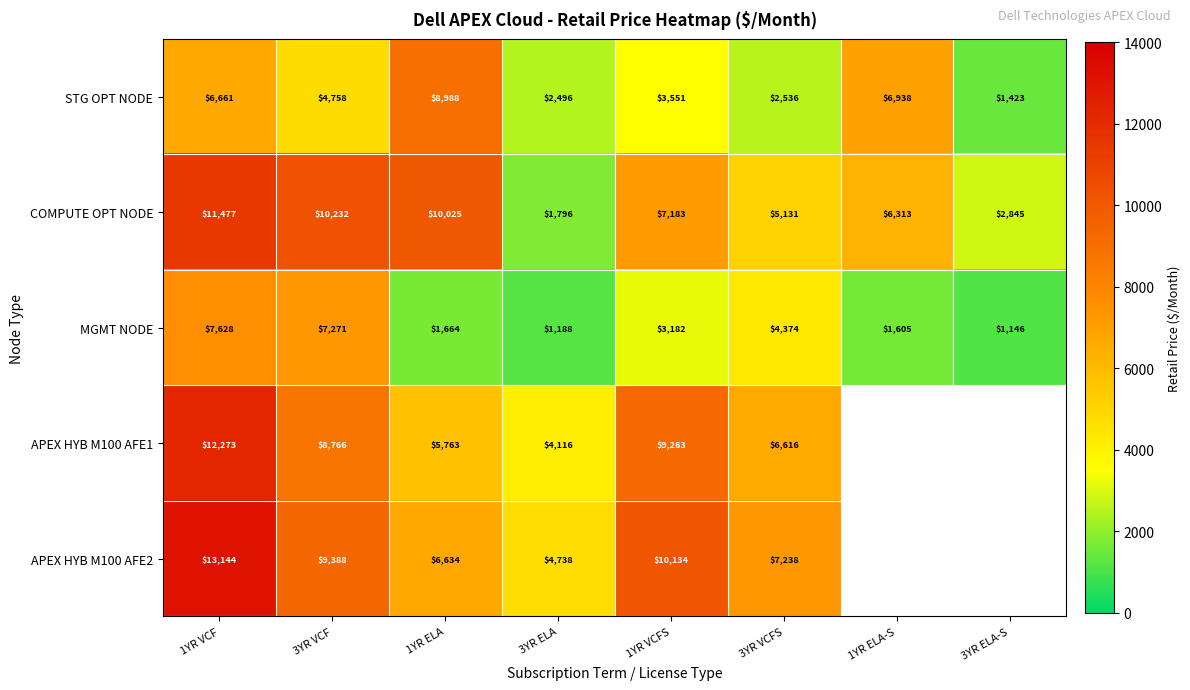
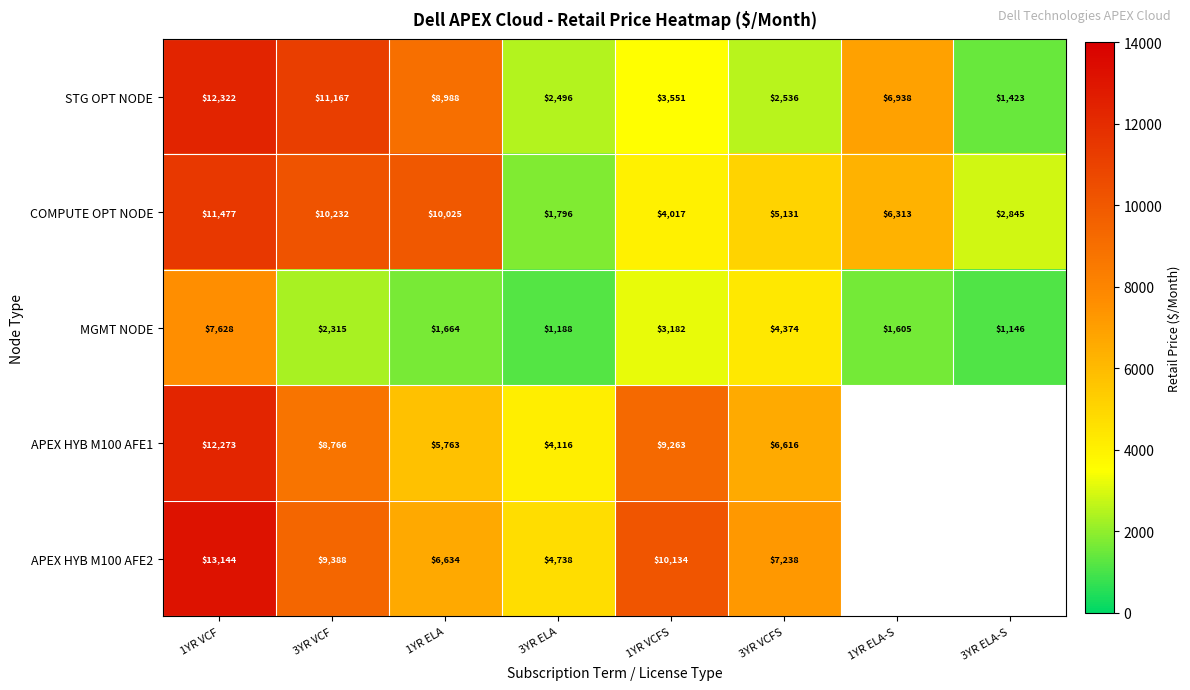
  {
    "STG OPT NODE": {
-     "1YR VCF": "$6,661",
-     "3YR VCF": "$4,758",
+     "1YR VCF": "$12,322",
+     "3YR VCF": "$11,167",
      "1YR ELA": "$8,988",
      "3YR ELA": "$2,496",
      "1YR VCFS": "$3,551",
      "3YR VCFS": "$2,536",
      "1YR ELA-S": "$6,938",
      "3YR ELA-S": "$1,423"
    },
    "COMPUTE OPT NODE": {
      "1YR VCF": "$11,477",
      "3YR VCF": "$10,232",
      "1YR ELA": "$10,025",
      "3YR ELA": "$1,796",
-     "1YR VCFS": "$7,183",
+     "1YR VCFS": "$4,017",
      "3YR VCFS": "$5,131",
      "1YR ELA-S": "$6,313",
      "3YR ELA-S": "$2,845"
    },
    "MGMT NODE": {
      "1YR VCF": "$7,628",
-     "3YR VCF": "$7,271",
+     "3YR VCF": "$2,315",
      "1YR ELA": "$1,664",
      "3YR ELA": "$1,188",
      "1YR VCFS": "$3,182",
      "3YR VCFS": "$4,374",
      "1YR ELA-S": "$1,605",
      "3YR ELA-S": "$1,146"
    },
    "APEX HYB M100 AFE1": {
      "1YR VCF": "$12,273",
      "3YR VCF": "$8,766",
      "1YR ELA": "$5,763",
      "3YR ELA": "$4,116",
      "1YR VCFS": "$9,263",
      "3YR VCFS": "$6,616"
    },
    "APEX HYB M100 AFE2": {
      "1YR VCF": "$13,144",
      "3YR VCF": "$9,388",
      "1YR ELA": "$6,634",
      "3YR ELA": "$4,738",
      "1YR VCFS": "$10,134",
      "3YR VCFS": "$7,238"
    }
  }
